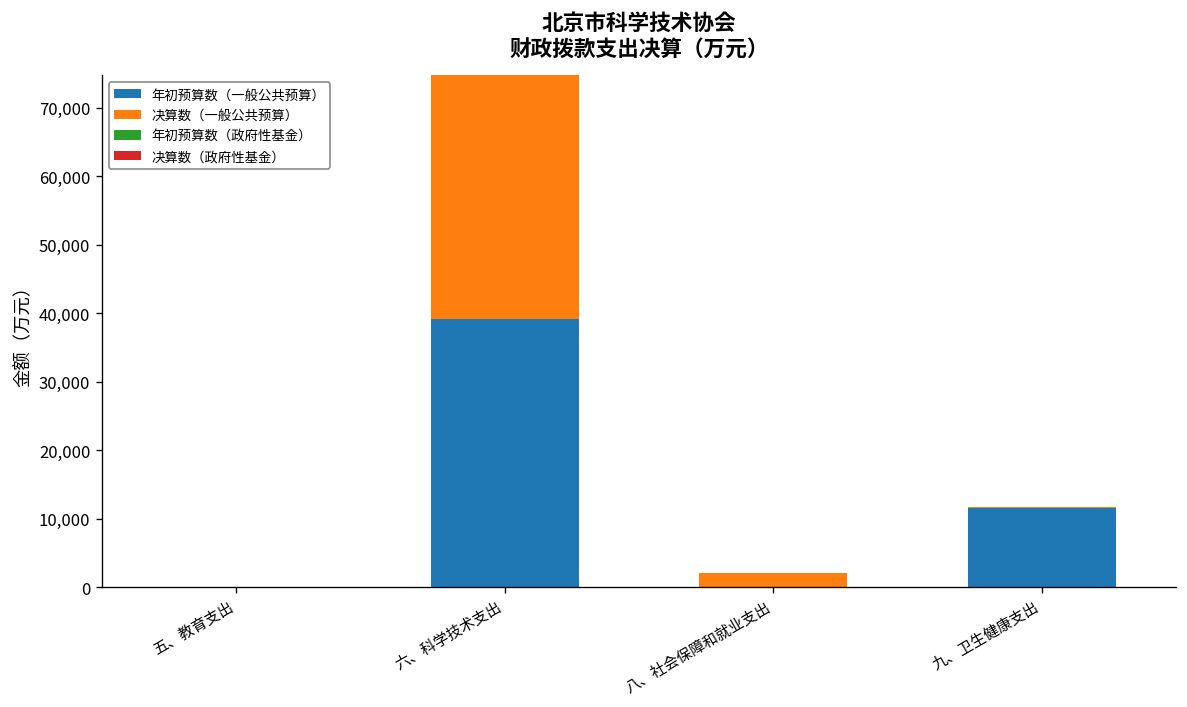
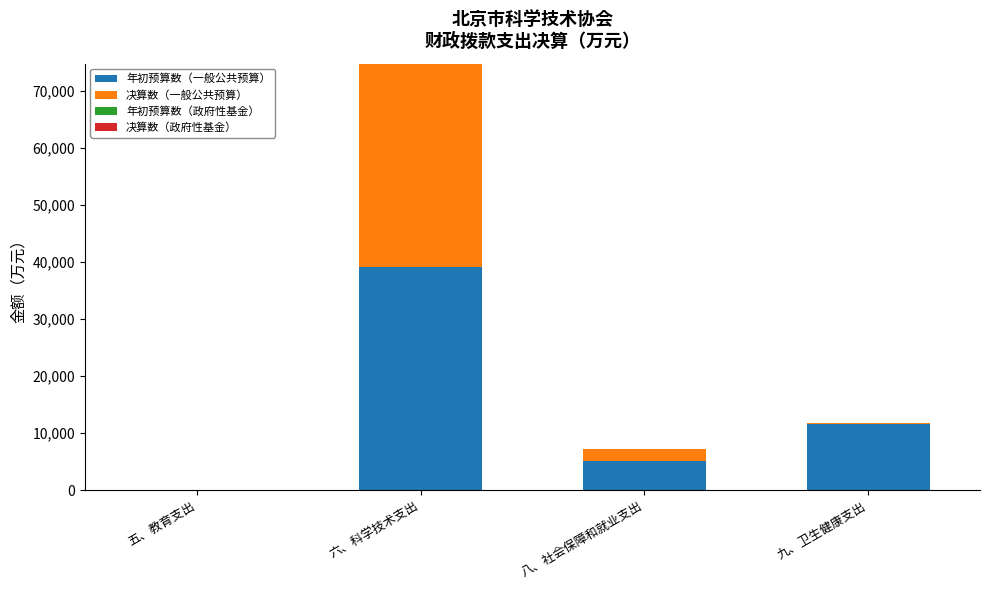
  {
    "年初预算数（一般公共预算）": {
      "六、科学技术支出": "39,000",
-     "八、社会保障和就业支出": "0",
+     "八、社会保障和就业支出": "5,000",
      "九、卫生健康支出": "12,000"
    },
    "决算数（政府性基金）": {
      "五、教育支出": "0",
      "九、卫生健康支出": "0"
    }
  }
